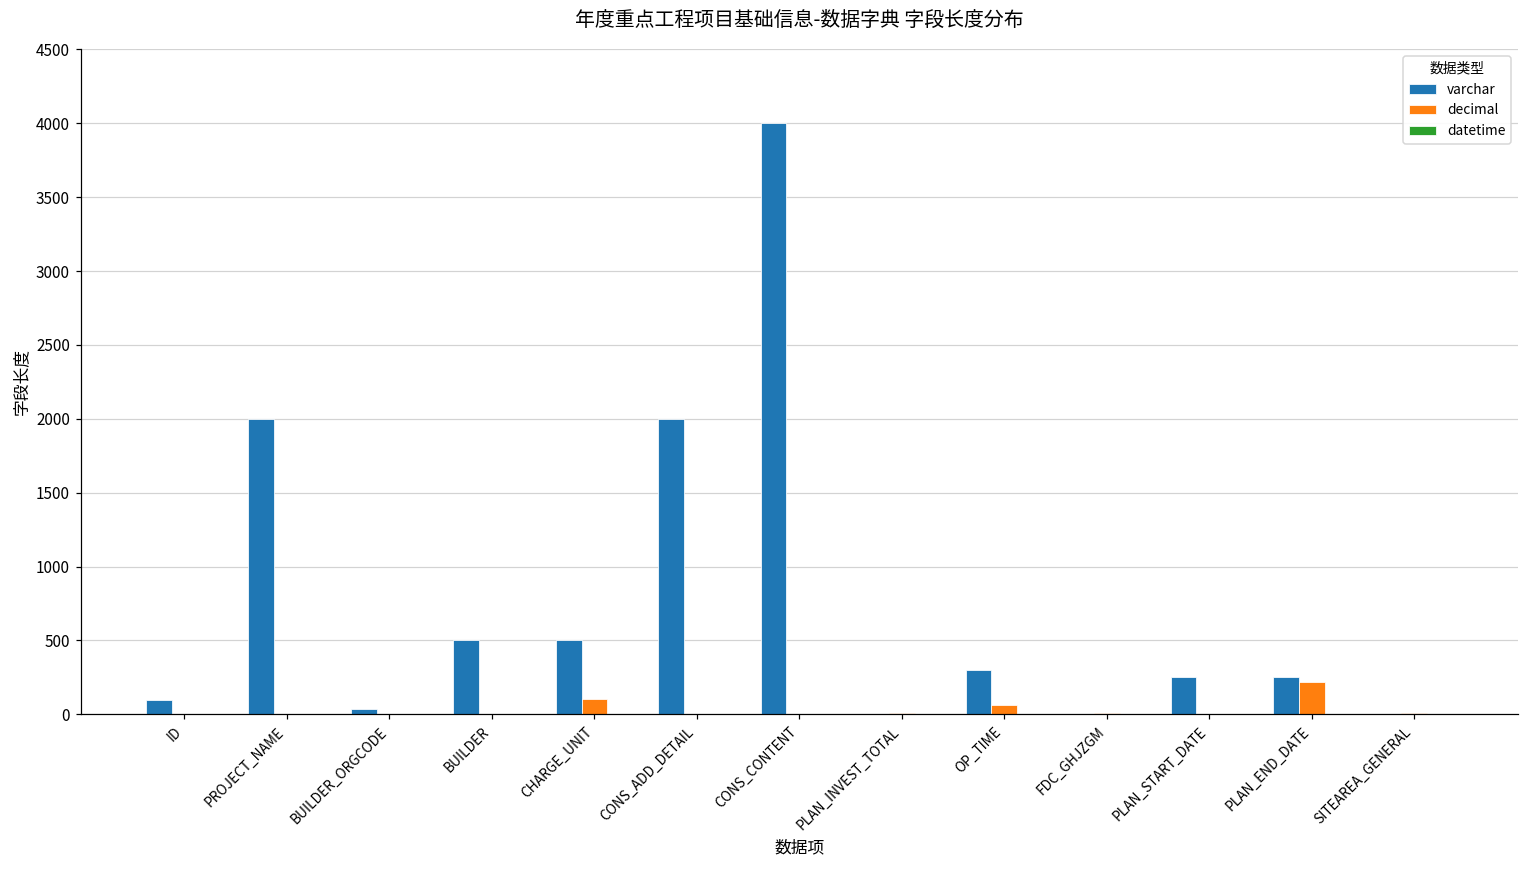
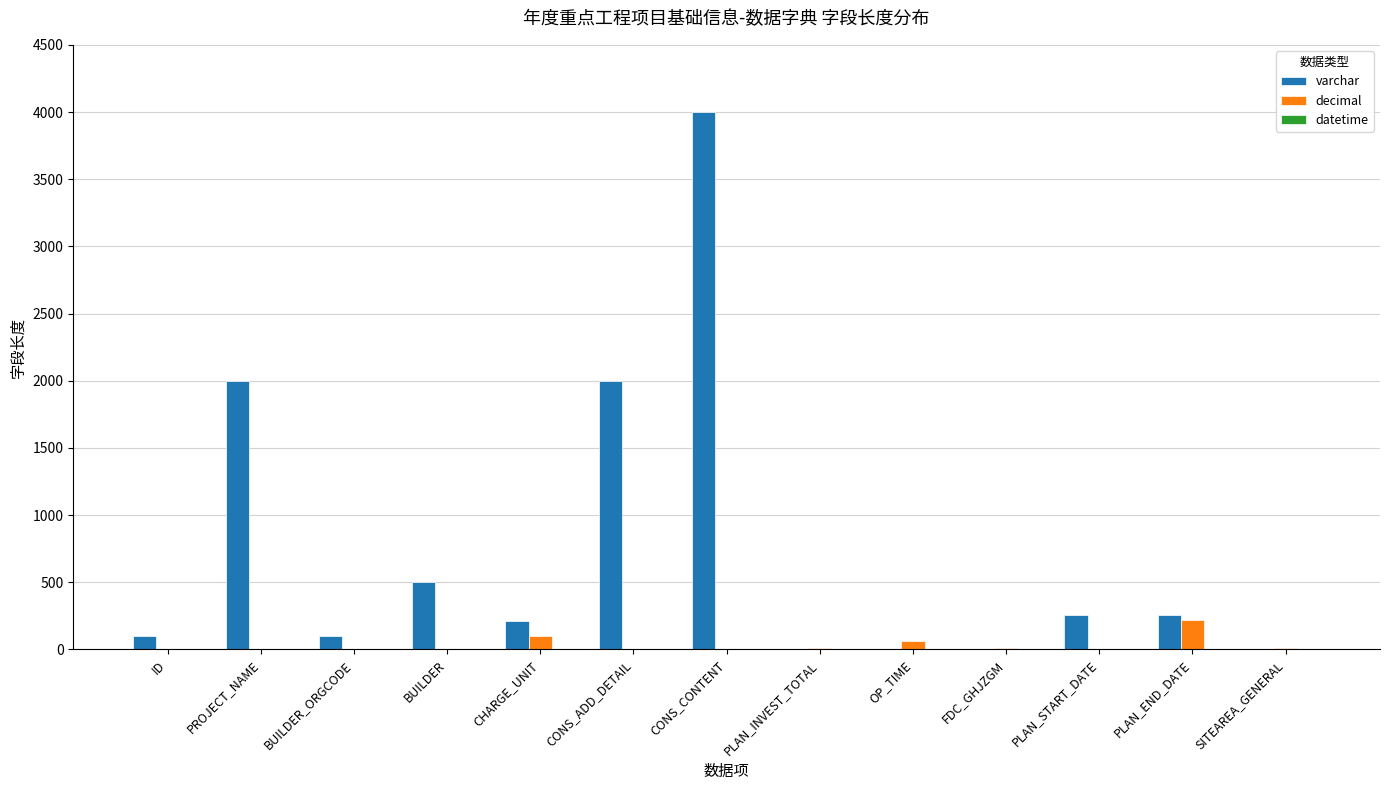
  {
    "varchar": {
      "ID": 100,
      "PROJECT_NAME": 2000,
-     "BUILDER_ORGCODE": 40,
+     "BUILDER_ORGCODE": 100,
      "BUILDER": 500,
-     "CHARGE_UNIT": 500,
+     "CHARGE_UNIT": 210,
      "CONS_ADD_DETAIL": 2000,
      "CONS_CONTENT": 4000,
      "PLAN_INVEST_TOTAL": 0,
-     "OP_TIME": 300,
+     "OP_TIME": 0,
      "FDC_GHJZGM": 0,
      "PLAN_START_DATE": 260,
      "PLAN_END_DATE": 260,
      "SITEAREA_GENERAL": 0
    },
    "decimal": {
      "ID": 0,
      "PROJECT_NAME": 0,
      "BUILDER_ORGCODE": 0,
      "BUILDER": 0,
      "CHARGE_UNIT": 100,
      "CONS_ADD_DETAIL": 0,
      "CONS_CONTENT": 0,
      "OP_TIME": 60,
      "PLAN_START_DATE": 0,
      "PLAN_END_DATE": 220
    },
    "datetime": {
      "ID": 0,
      "PROJECT_NAME": 0,
      "BUILDER_ORGCODE": 0,
      "BUILDER": 0,
      "CHARGE_UNIT": 0,
      "CONS_ADD_DETAIL": 0,
      "CONS_CONTENT": 0,
      "PLAN_INVEST_TOTAL": 0,
      "OP_TIME": 0,
      "FDC_GHJZGM": 0,
      "PLAN_START_DATE": 0,
      "PLAN_END_DATE": 0,
      "SITEAREA_GENERAL": 0
    }
  }
